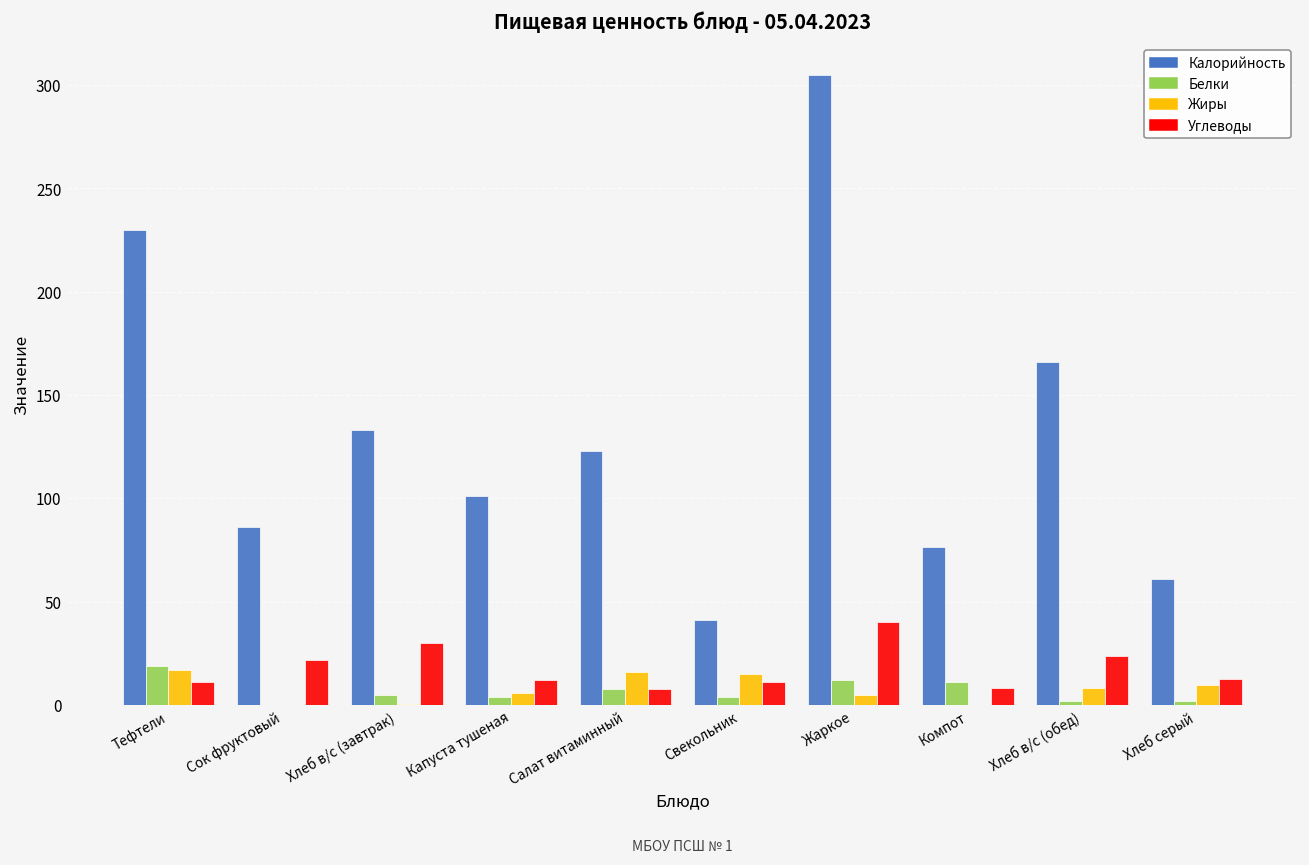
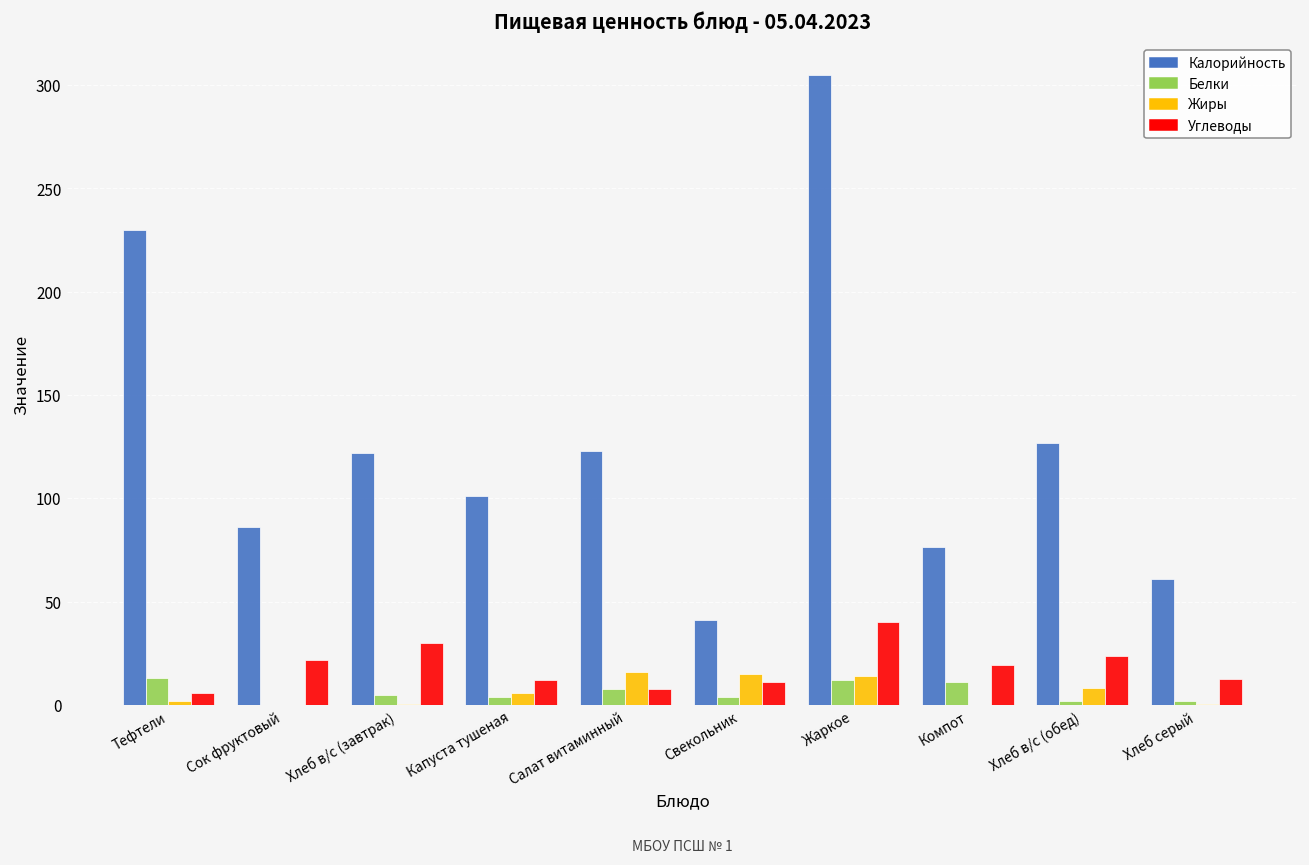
  {
    "Калорийность": {
      "Тефтели": 230,
      "Сок фруктовый": 86,
-     "Хлеб в/с (завтрак)": 133,
+     "Хлеб в/с (завтрак)": 122,
      "Капуста тушеная": 101,
      "Салат витаминный": 123,
      "Свекольник": 41,
      "Жаркое": 305,
      "Компот": 77,
-     "Хлеб в/с (обед)": 166,
+     "Хлеб в/с (обед)": 127,
      "Хлеб серый": 61
    },
    "Белки": {
-     "Тефтели": 19,
+     "Тефтели": 13,
      "Сок фруктовый": 0,
      "Хлеб в/с (завтрак)": 5,
      "Капуста тушеная": 4,
      "Салат витаминный": 8,
      "Свекольник": 4,
      "Жаркое": 12,
      "Компот": 11,
      "Хлеб в/с (обед)": 2,
      "Хлеб серый": 2
    },
    "Жиры": {
-     "Тефтели": 17,
+     "Тефтели": 2,
      "Сок фруктовый": 0,
      "Капуста тушеная": 6,
      "Салат витаминный": 16,
      "Свекольник": 15,
-     "Жаркое": 5,
+     "Жаркое": 14,
      "Компот": 0,
      "Хлеб в/с (обед)": 8,
-     "Хлеб серый": 10
+     "Хлеб серый": 0
    },
    "Углеводы": {
-     "Тефтели": 11,
+     "Тефтели": 6,
      "Сок фруктовый": 22,
      "Хлеб в/с (завтрак)": 30,
      "Капуста тушеная": 12,
      "Салат витаминный": 8,
      "Свекольник": 11,
      "Жаркое": 40,
-     "Компот": 8,
+     "Компот": 19,
      "Хлеб в/с (обед)": 24,
      "Хлеб серый": 13
    }
  }
